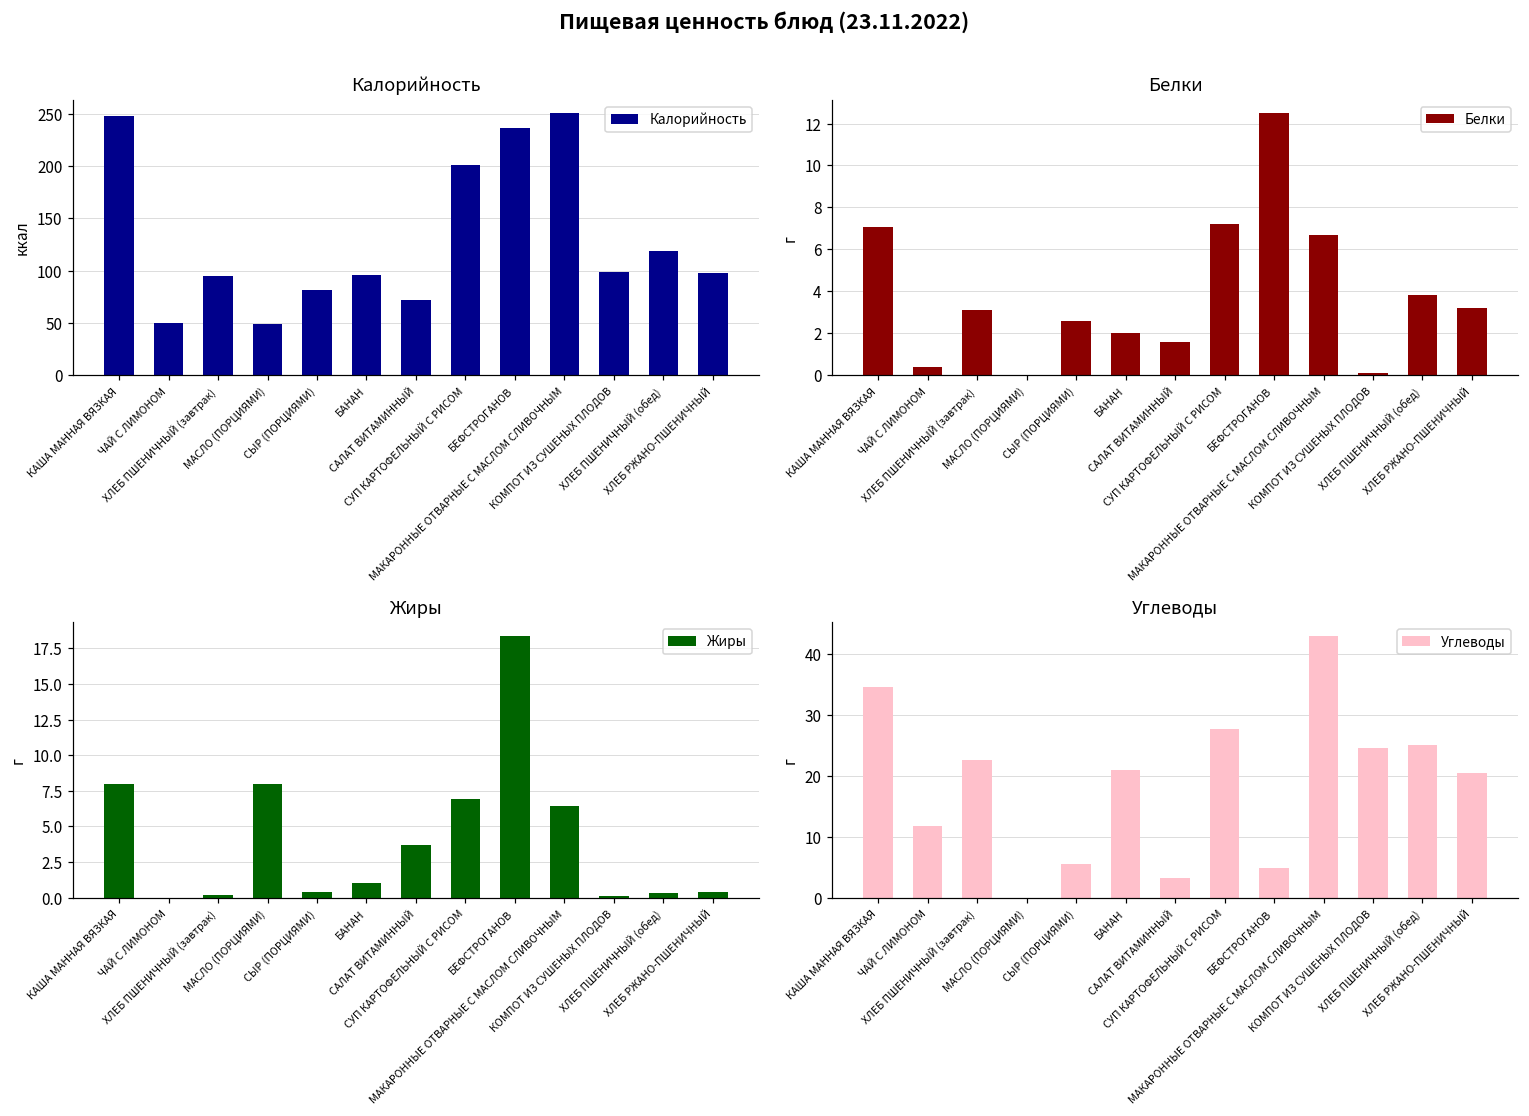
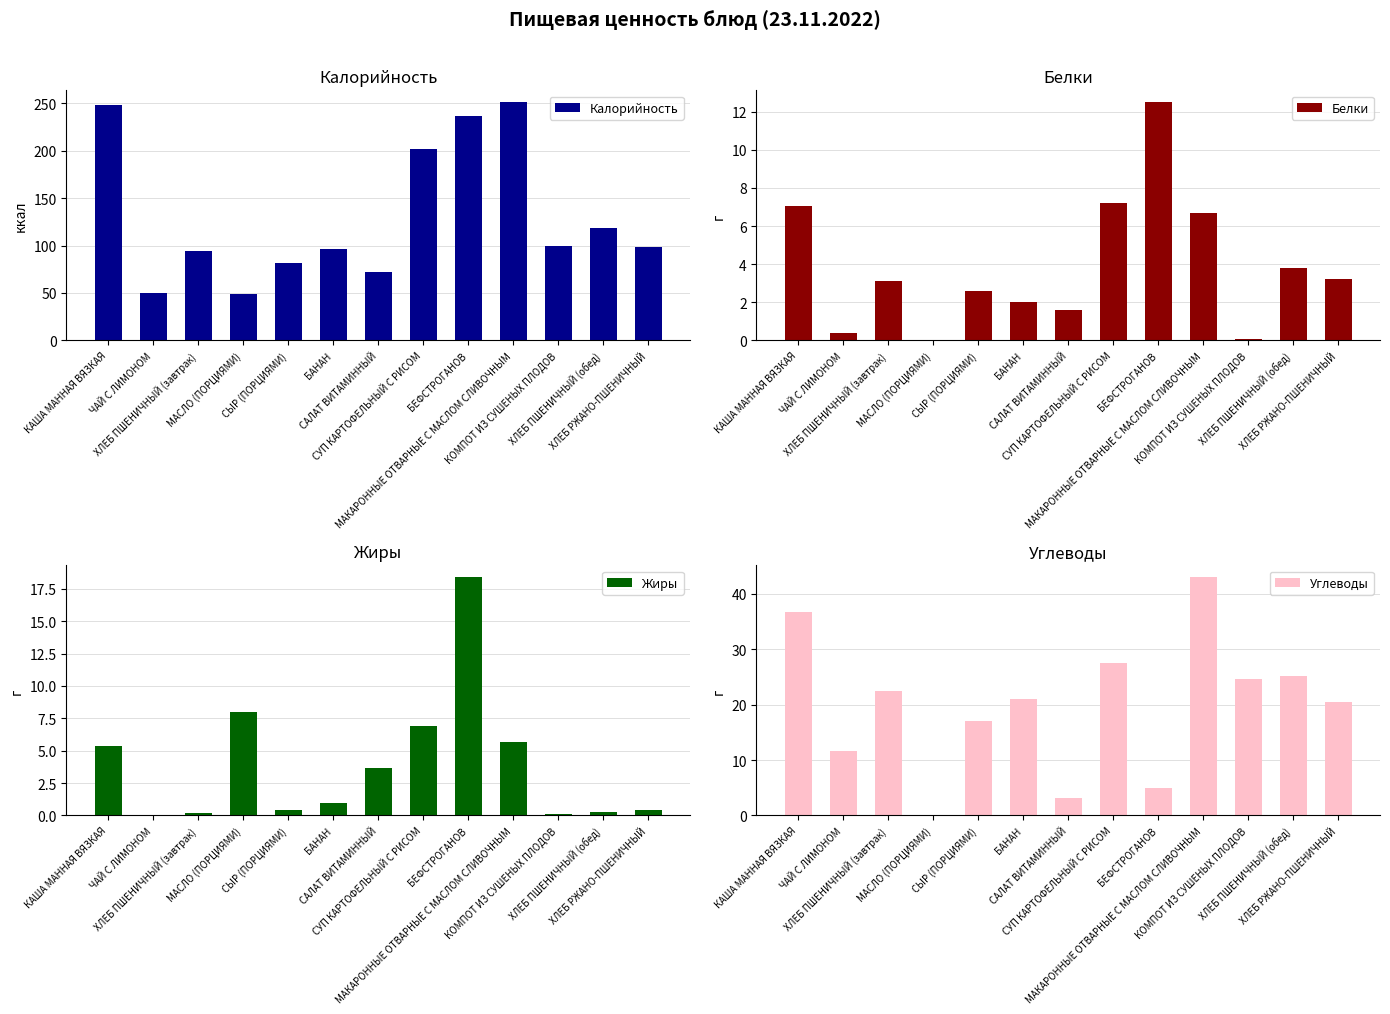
  {
    "Калорийность": {
      "КАША МАННАЯ ВЯЗКАЯ": 250,
      "ЧАЙ С ЛИМОНОМ": 50,
      "ХЛЕБ ПШЕНИЧНЫЙ (завтрак)": 90,
      "МАСЛО (ПОРЦИЯМИ)": 50,
      "СЫР (ПОРЦИЯМИ)": 80,
      "БАНАН": 100,
      "САЛАТ ВИТАМИННЫЙ": 70,
      "СУП КАРТОФЕЛЬНЫЙ С РИСОМ": 200,
      "БЕФСТРОГАНОВ": 240,
      "МАКАРОННЫЕ ОТВАРНЫЕ С МАСЛОМ СЛИВОЧНЫМ": 250,
      "КОМПОТ ИЗ СУШЕНЫХ ПЛОДОВ": 100,
      "ХЛЕБ ПШЕНИЧНЫЙ (обед)": 120,
      "ХЛЕБ РЖАНО-ПШЕНИЧНЫЙ": 100
    },
    "Белки": {
      "КАША МАННАЯ ВЯЗКАЯ": 7.1,
      "ЧАЙ С ЛИМОНОМ": 0.4,
      "ХЛЕБ ПШЕНИЧНЫЙ (завтрак)": 3.1,
      "МАСЛО (ПОРЦИЯМИ)": 0.0,
      "СЫР (ПОРЦИЯМИ)": 2.6,
      "БАНАН": 2.0,
      "САЛАТ ВИТАМИННЫЙ": 1.6,
      "СУП КАРТОФЕЛЬНЫЙ С РИСОМ": 7.2,
      "БЕФСТРОГАНОВ": 12.5,
      "МАКАРОННЫЕ ОТВАРНЫЕ С МАСЛОМ СЛИВОЧНЫМ": 6.7,
      "ХЛЕБ ПШЕНИЧНЫЙ (обед)": 3.8,
      "ХЛЕБ РЖАНО-ПШЕНИЧНЫЙ": 3.2
    },
    "Жиры": {
-     "КАША МАННАЯ ВЯЗКАЯ": 8.0,
+     "КАША МАННАЯ ВЯЗКАЯ": 5.4,
      "ЧАЙ С ЛИМОНОМ": 0.0,
      "ХЛЕБ ПШЕНИЧНЫЙ (завтрак)": 0.2,
      "МАСЛО (ПОРЦИЯМИ)": 8.0,
      "СЫР (ПОРЦИЯМИ)": 0.4,
      "БАНАН": 1.0,
      "САЛАТ ВИТАМИННЫЙ": 3.7,
      "СУП КАРТОФЕЛЬНЫЙ С РИСОМ": 6.9,
      "БЕФСТРОГАНОВ": 18.4,
-     "МАКАРОННЫЕ ОТВАРНЫЕ С МАСЛОМ СЛИВОЧНЫМ": 6.4,
+     "МАКАРОННЫЕ ОТВАРНЫЕ С МАСЛОМ СЛИВОЧНЫМ": 5.7,
      "ХЛЕБ ПШЕНИЧНЫЙ (обед)": 0.3,
      "ХЛЕБ РЖАНО-ПШЕНИЧНЫЙ": 0.4
    },
    "Углеводы": {
-     "КАША МАННАЯ ВЯЗКАЯ": 35,
+     "КАША МАННАЯ ВЯЗКАЯ": 37,
      "ЧАЙ С ЛИМОНОМ": 12,
      "ХЛЕБ ПШЕНИЧНЫЙ (завтрак)": 23,
      "МАСЛО (ПОРЦИЯМИ)": 0,
-     "СЫР (ПОРЦИЯМИ)": 6,
+     "СЫР (ПОРЦИЯМИ)": 17,
      "БАНАН": 21,
      "САЛАТ ВИТАМИННЫЙ": 3,
      "СУП КАРТОФЕЛЬНЫЙ С РИСОМ": 28,
      "БЕФСТРОГАНОВ": 5,
      "МАКАРОННЫЕ ОТВАРНЫЕ С МАСЛОМ СЛИВОЧНЫМ": 43,
      "КОМПОТ ИЗ СУШЕНЫХ ПЛОДОВ": 25,
      "ХЛЕБ ПШЕНИЧНЫЙ (обед)": 25,
      "ХЛЕБ РЖАНО-ПШЕНИЧНЫЙ": 20
    }
  }
